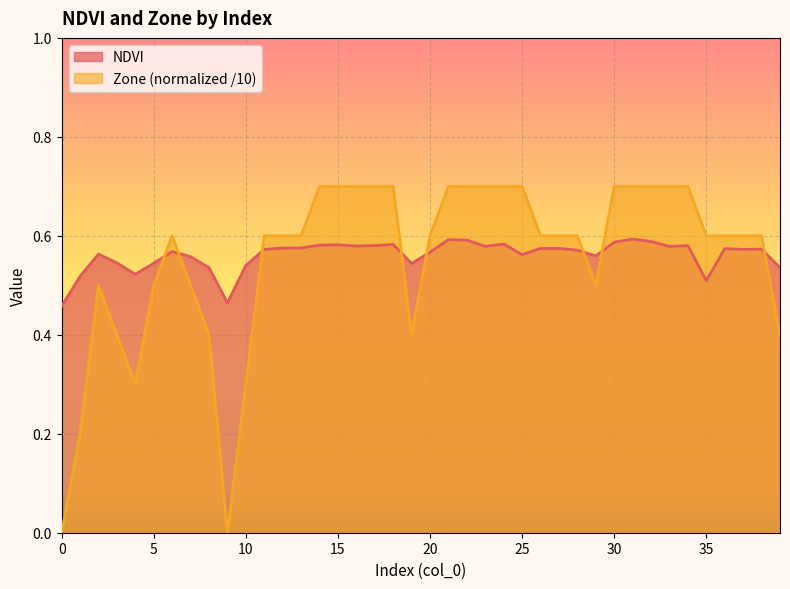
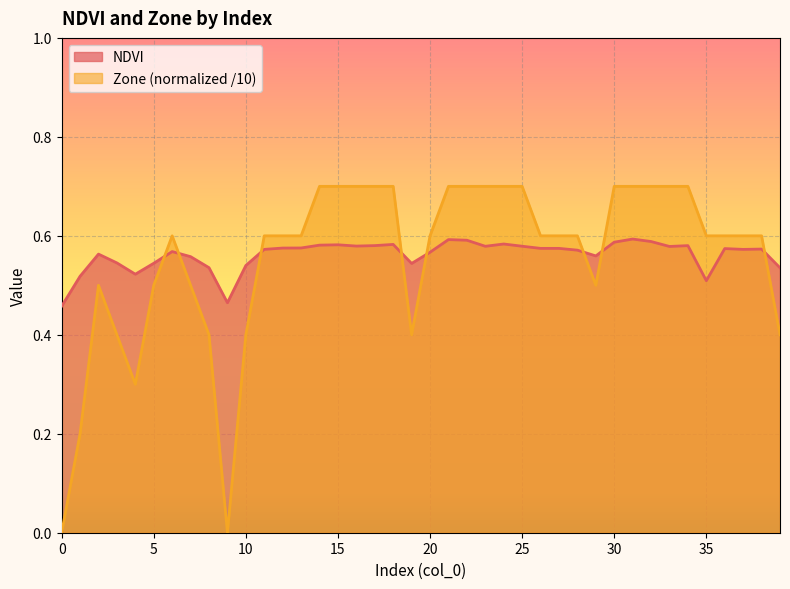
  {
    "NDVI": {
      "0": 0.46,
      "5": 0.54,
      "10": 0.54,
      "15": 0.58,
      "20": 0.57,
-     "25": 0.56,
+     "25": 0.58,
      "30": 0.59,
      "35": 0.51
    },
    "Zone (normalized /10)": {
      "0": 0.00,
      "5": 0.50,
-     "10": 0.30,
+     "10": 0.40,
      "15": 0.70,
      "20": 0.60,
      "25": 0.70,
      "30": 0.70,
      "35": 0.60
    }
  }
